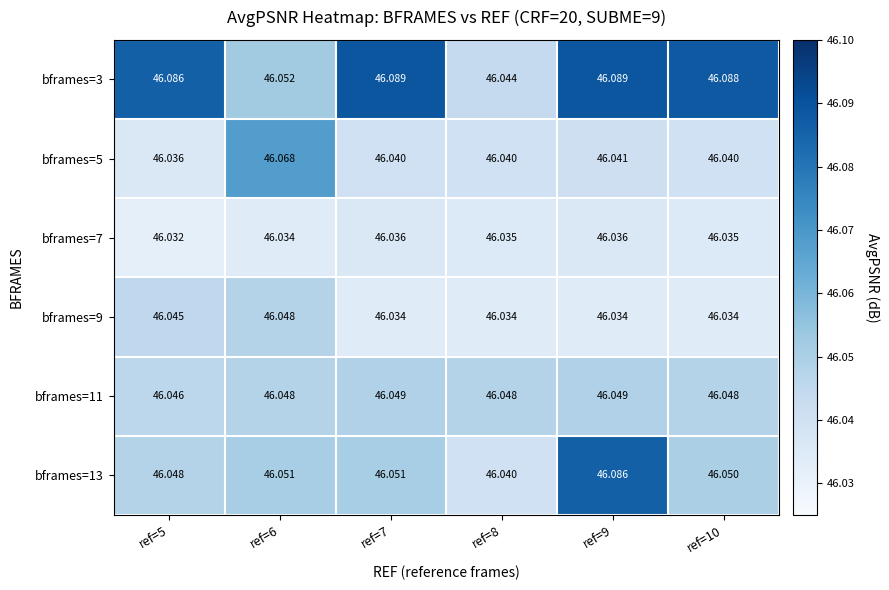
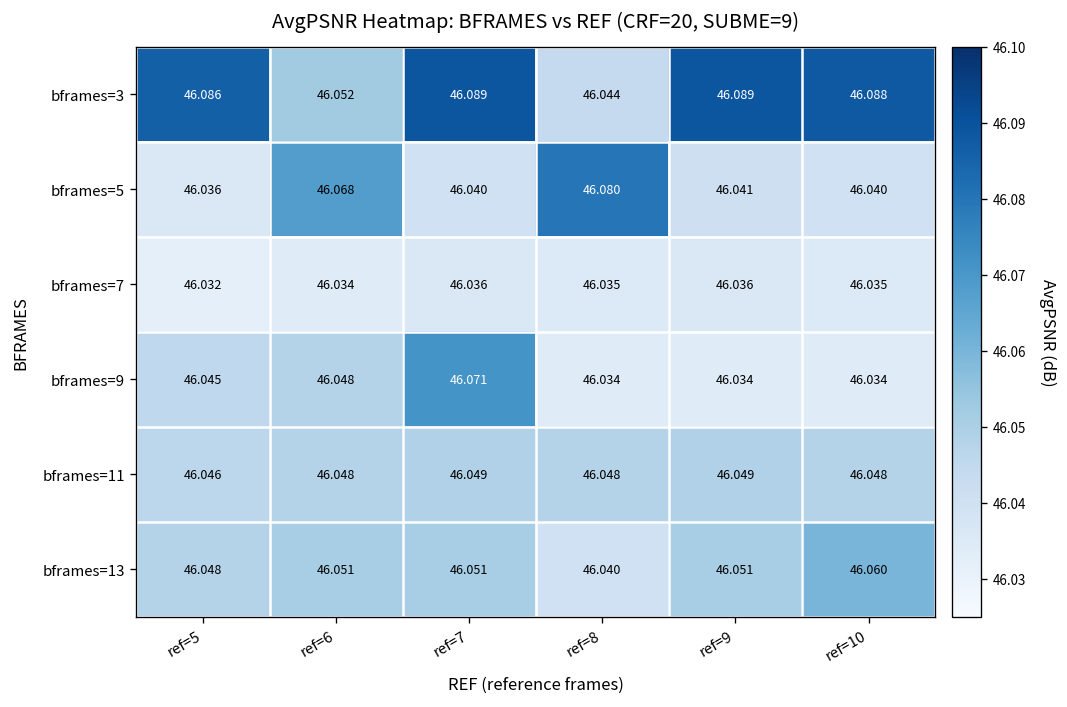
  {
    "bframes=3": {
      "ref=5": 46.086,
      "ref=6": 46.052,
      "ref=7": 46.089,
      "ref=8": 46.044,
      "ref=9": 46.089,
      "ref=10": 46.088
    },
    "bframes=5": {
      "ref=5": 46.036,
      "ref=6": 46.068,
      "ref=7": 46.040,
-     "ref=8": 46.040,
+     "ref=8": 46.080,
      "ref=9": 46.041,
      "ref=10": 46.040
    },
    "bframes=7": {
      "ref=5": 46.032,
      "ref=6": 46.034,
      "ref=7": 46.036,
      "ref=8": 46.035,
      "ref=9": 46.036,
      "ref=10": 46.035
    },
    "bframes=9": {
      "ref=5": 46.045,
      "ref=6": 46.048,
-     "ref=7": 46.034,
+     "ref=7": 46.071,
      "ref=8": 46.034,
      "ref=9": 46.034,
      "ref=10": 46.034
    },
    "bframes=11": {
      "ref=5": 46.046,
      "ref=6": 46.048,
      "ref=7": 46.049,
      "ref=8": 46.048,
      "ref=9": 46.049,
      "ref=10": 46.048
    },
    "bframes=13": {
      "ref=5": 46.048,
      "ref=6": 46.051,
      "ref=7": 46.051,
      "ref=8": 46.040,
-     "ref=9": 46.086,
-     "ref=10": 46.050
+     "ref=9": 46.051,
+     "ref=10": 46.060
    }
  }
